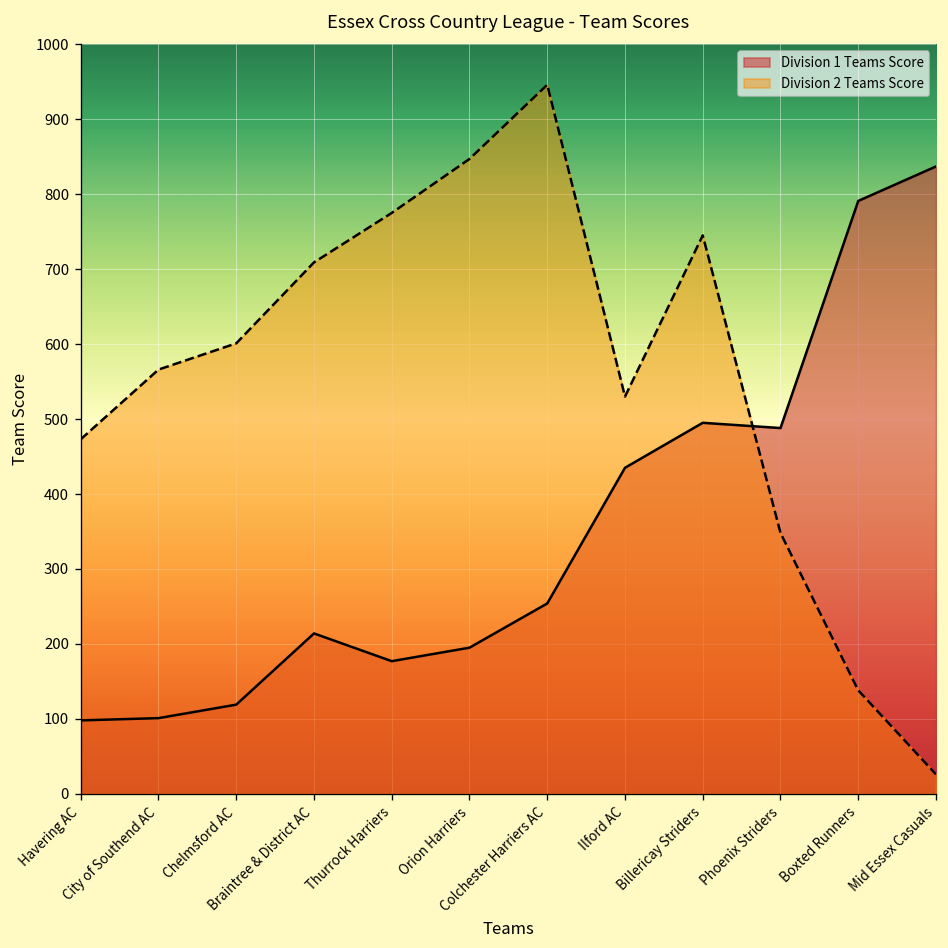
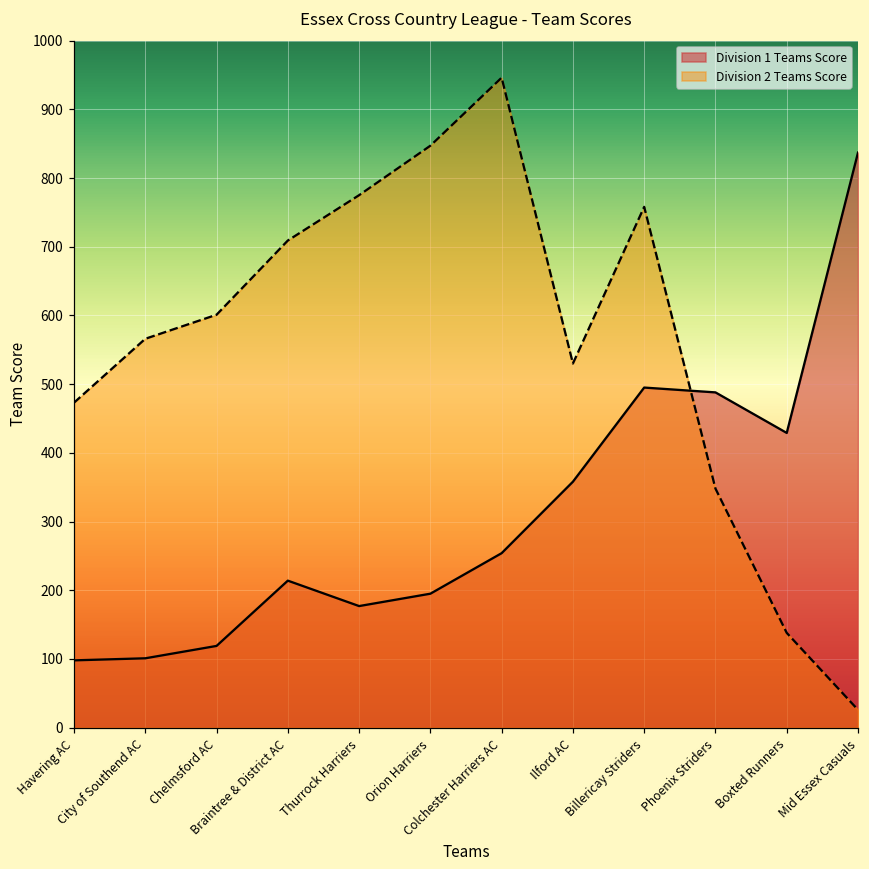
  {
    "Division 1 Teams Score": {
      "Havering AC": 100,
      "City of Southend AC": 100,
      "Chelmsford AC": 120,
      "Braintree & District AC": 210,
      "Thurrock Harriers": 180,
      "Orion Harriers": 200,
      "Colchester Harriers AC": 250,
-     "Ilford AC": 440,
+     "Ilford AC": 360,
      "Billericay Striders": 500,
      "Phoenix Striders": 490,
-     "Boxted Runners": 790,
+     "Boxted Runners": 430,
      "Mid Essex Casuals": 840
    },
    "Division 2 Teams Score": {
      "Havering AC": 470,
      "City of Southend AC": 570,
      "Chelmsford AC": 600,
      "Braintree & District AC": 710,
      "Thurrock Harriers": 780,
      "Orion Harriers": 850,
      "Colchester Harriers AC": 950,
      "Ilford AC": 530,
-     "Billericay Striders": 750,
+     "Billericay Striders": 760,
      "Phoenix Striders": 350,
      "Boxted Runners": 140,
      "Mid Essex Casuals": 30
    }
  }
